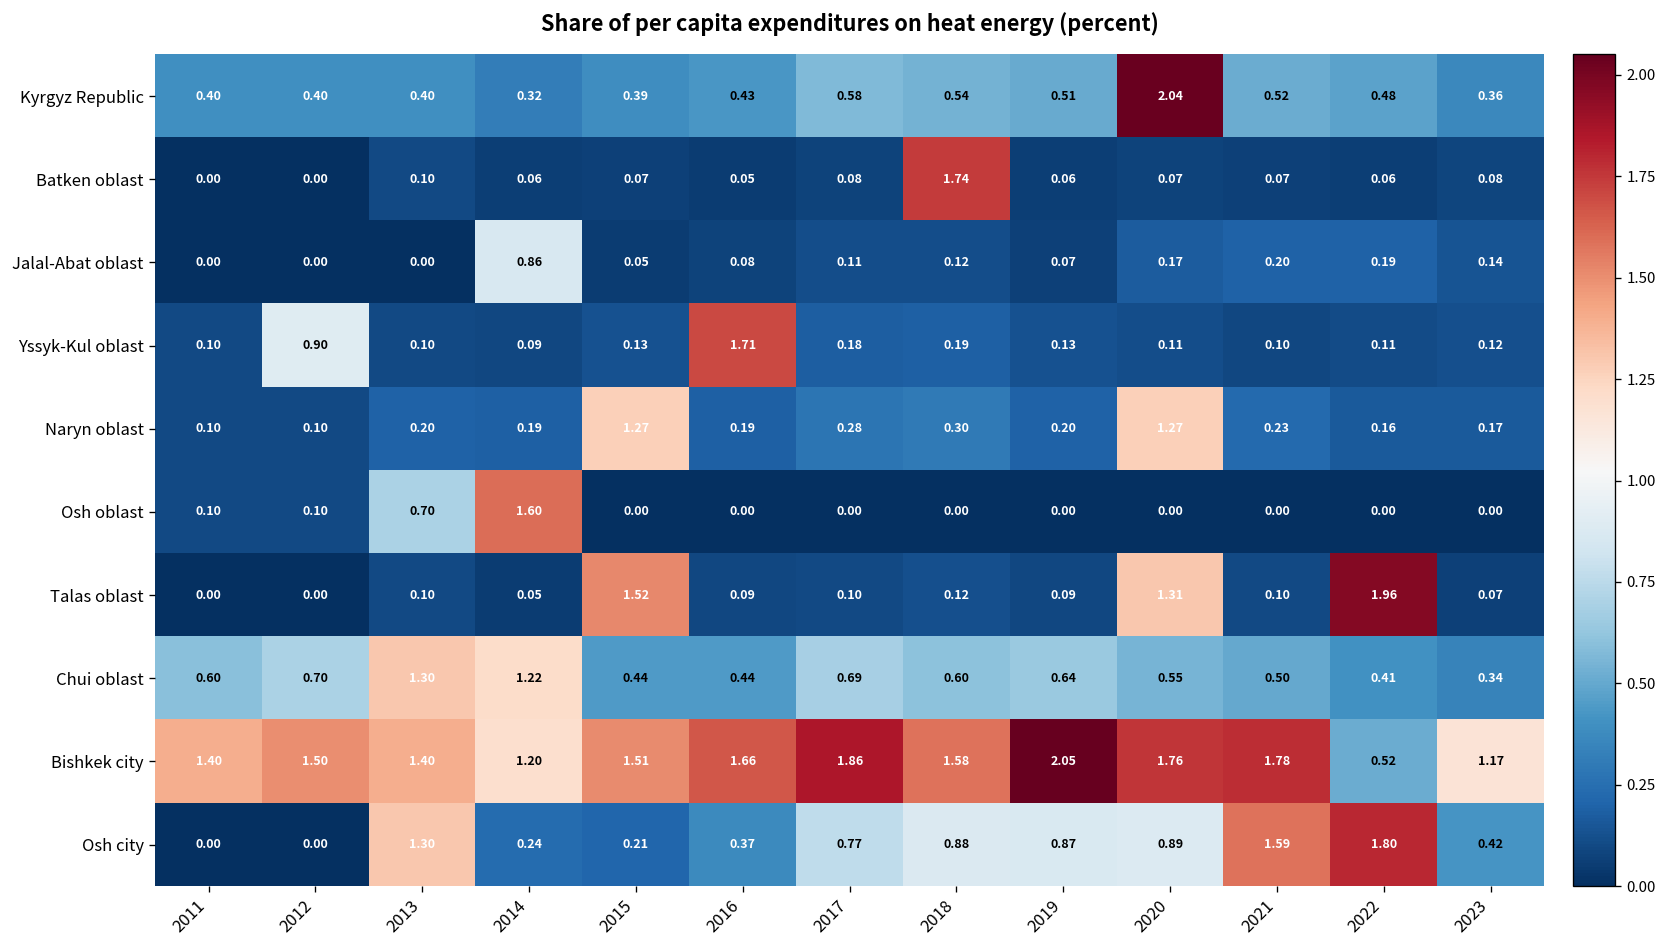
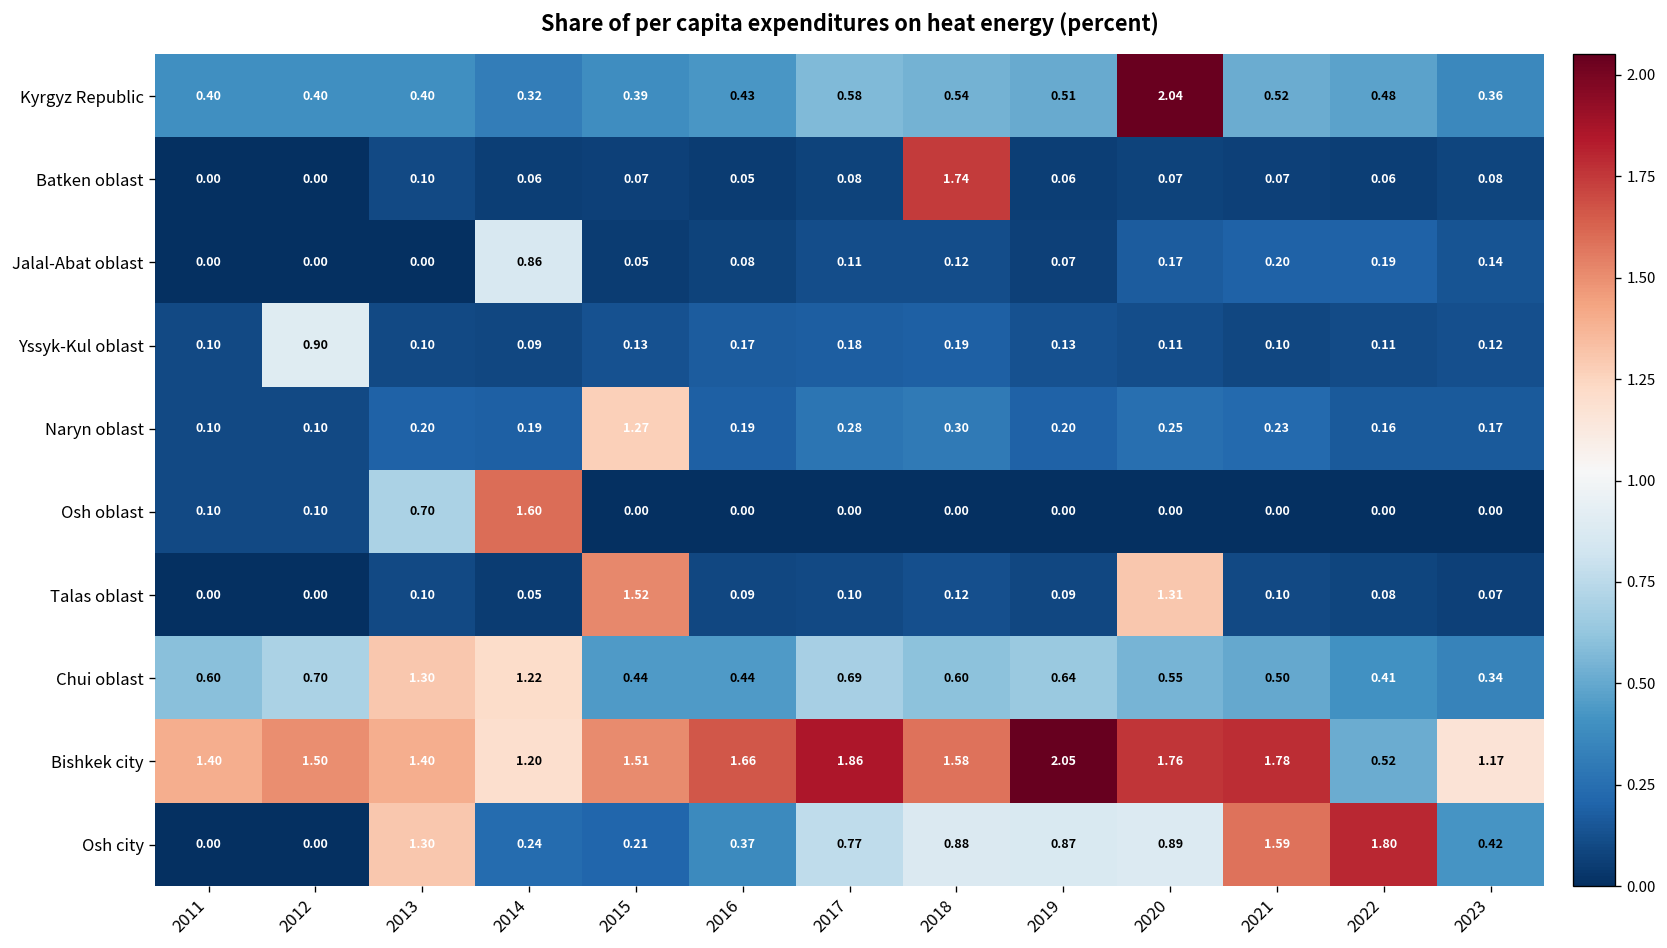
  {
    "Kyrgyz Republic": {
      "2011": 0.40,
      "2012": 0.40,
      "2013": 0.40,
      "2014": 0.32,
      "2015": 0.39,
      "2016": 0.43,
      "2017": 0.58,
      "2018": 0.54,
      "2019": 0.51,
      "2020": 2.04,
      "2021": 0.52,
      "2022": 0.48,
      "2023": 0.36
    },
    "Batken oblast": {
      "2011": 0.00,
      "2012": 0.00,
      "2013": 0.10,
      "2014": 0.06,
      "2015": 0.07,
      "2016": 0.05,
      "2017": 0.08,
      "2018": 1.74,
      "2019": 0.06,
      "2020": 0.07,
      "2021": 0.07,
      "2022": 0.06,
      "2023": 0.08
    },
    "Jalal-Abat oblast": {
      "2011": 0.00,
      "2012": 0.00,
      "2013": 0.00,
      "2014": 0.86,
      "2015": 0.05,
      "2016": 0.08,
      "2017": 0.11,
      "2018": 0.12,
      "2019": 0.07,
      "2020": 0.17,
      "2021": 0.20,
      "2022": 0.19,
      "2023": 0.14
    },
    "Yssyk-Kul oblast": {
      "2011": 0.10,
      "2012": 0.90,
      "2013": 0.10,
      "2014": 0.09,
      "2015": 0.13,
-     "2016": 1.71,
+     "2016": 0.17,
      "2017": 0.18,
      "2018": 0.19,
      "2019": 0.13,
      "2020": 0.11,
      "2021": 0.10,
      "2022": 0.11,
      "2023": 0.12
    },
    "Naryn oblast": {
      "2011": 0.10,
      "2012": 0.10,
      "2013": 0.20,
      "2014": 0.19,
      "2015": 1.27,
      "2016": 0.19,
      "2017": 0.28,
      "2018": 0.30,
      "2019": 0.20,
-     "2020": 1.27,
+     "2020": 0.25,
      "2021": 0.23,
      "2022": 0.16,
      "2023": 0.17
    },
    "Osh oblast": {
      "2011": 0.10,
      "2012": 0.10,
      "2013": 0.70,
      "2014": 1.60,
      "2015": 0.00,
      "2016": 0.00,
      "2017": 0.00,
      "2018": 0.00,
      "2019": 0.00,
      "2020": 0.00,
      "2021": 0.00,
      "2022": 0.00,
      "2023": 0.00
    },
    "Talas oblast": {
      "2011": 0.00,
      "2012": 0.00,
      "2013": 0.10,
      "2014": 0.05,
      "2015": 1.52,
      "2016": 0.09,
      "2017": 0.10,
      "2018": 0.12,
      "2019": 0.09,
      "2020": 1.31,
      "2021": 0.10,
-     "2022": 1.96,
+     "2022": 0.08,
      "2023": 0.07
    },
    "Chui oblast": {
      "2011": 0.60,
      "2012": 0.70,
      "2013": 1.30,
      "2014": 1.22,
      "2015": 0.44,
      "2016": 0.44,
      "2017": 0.69,
      "2018": 0.60,
      "2019": 0.64,
      "2020": 0.55,
      "2021": 0.50,
      "2022": 0.41,
      "2023": 0.34
    },
    "Bishkek city": {
      "2011": 1.40,
      "2012": 1.50,
      "2013": 1.40,
      "2014": 1.20,
      "2015": 1.51,
      "2016": 1.66,
      "2017": 1.86,
      "2018": 1.58,
      "2019": 2.05,
      "2020": 1.76,
      "2021": 1.78,
      "2022": 0.52,
      "2023": 1.17
    },
    "Osh city": {
      "2011": 0.00,
      "2012": 0.00,
      "2013": 1.30,
      "2014": 0.24,
      "2015": 0.21,
      "2016": 0.37,
      "2017": 0.77,
      "2018": 0.88,
      "2019": 0.87,
      "2020": 0.89,
      "2021": 1.59,
      "2022": 1.80,
      "2023": 0.42
    }
  }
